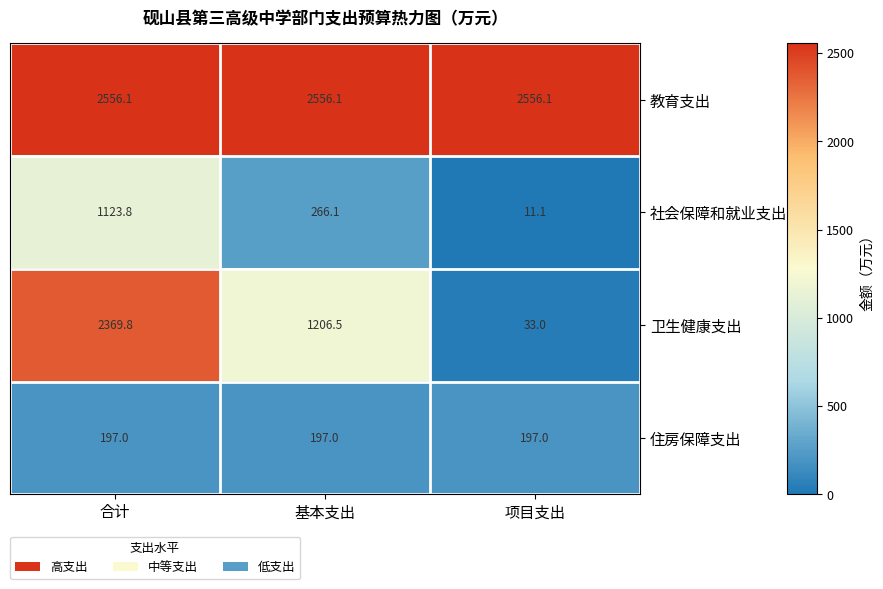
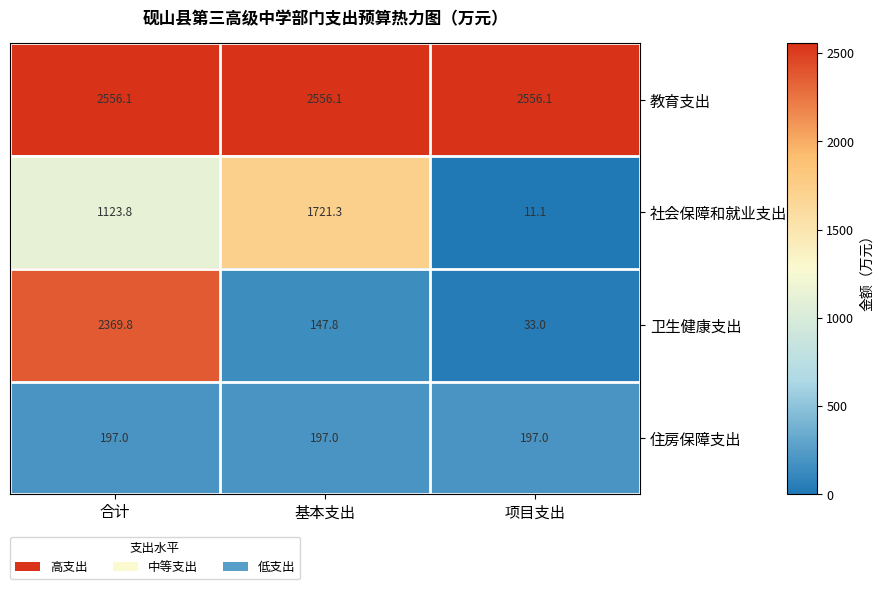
  {
    "教育支出": {
      "合计": 2556.1,
      "基本支出": 2556.1,
      "项目支出": 2556.1
    },
    "社会保障和就业支出": {
      "合计": 1123.8,
-     "基本支出": 266.1,
+     "基本支出": 1721.3,
      "项目支出": 11.1
    },
    "卫生健康支出": {
      "合计": 2369.8,
-     "基本支出": 1206.5,
+     "基本支出": 147.8,
      "项目支出": 33.0
    },
    "住房保障支出": {
      "合计": 197.0,
      "基本支出": 197.0,
      "项目支出": 197.0
    }
  }
